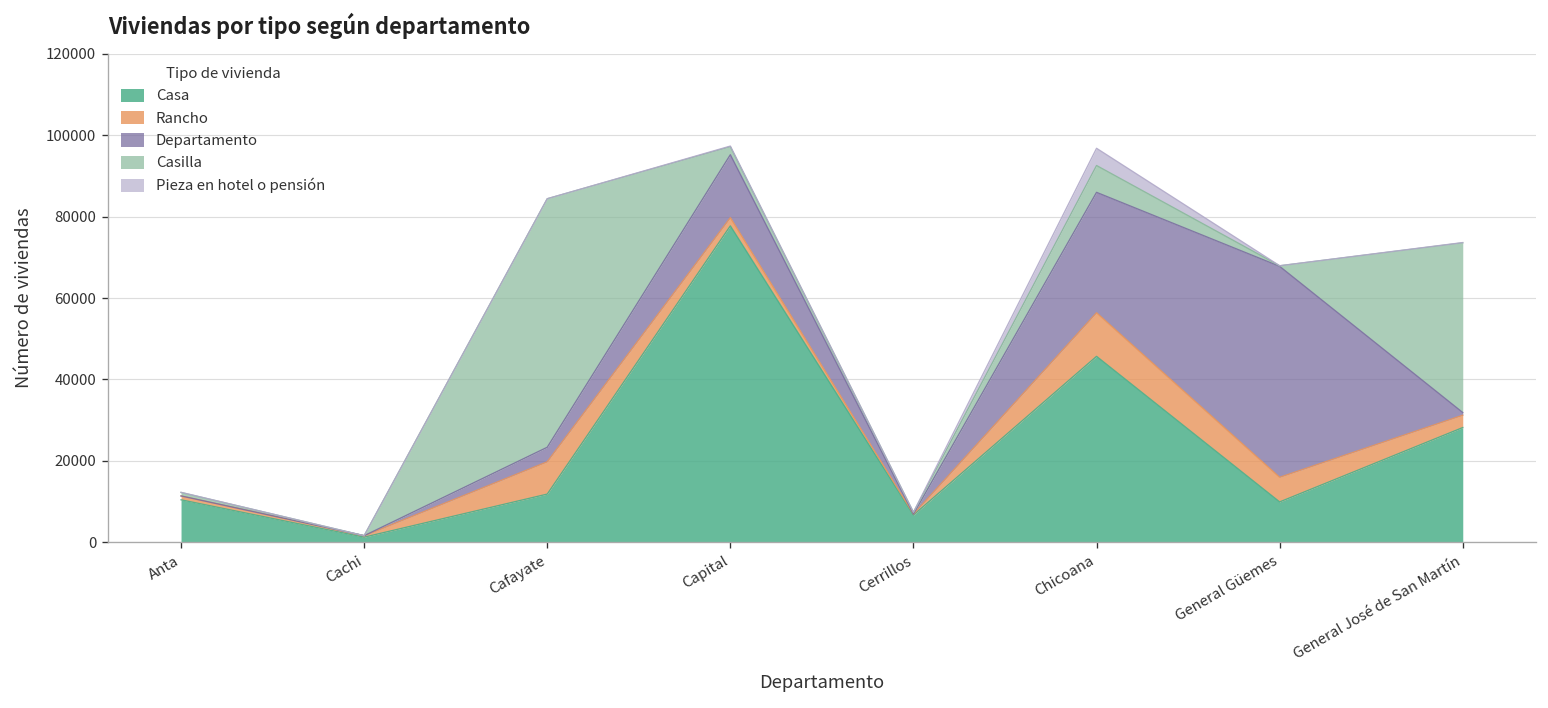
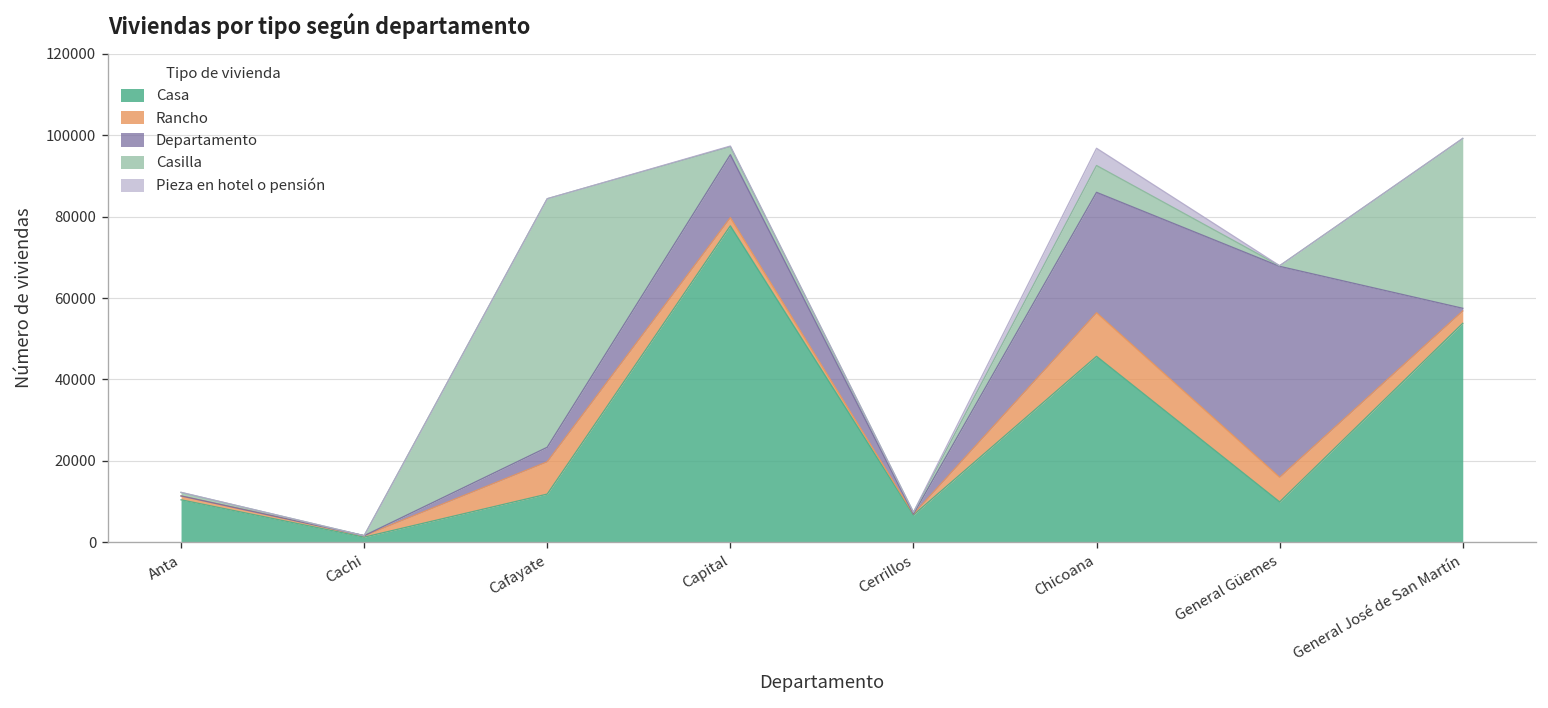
  {
    "Casa": {
      "Anta": 10000,
      "Cafayate": 12000,
      "Capital": 78000,
      "Chicoana": 46000,
      "General Güemes": 10000,
-     "General José de San Martín": 28000
+     "General José de San Martín": 54000
    },
    "Rancho": {
      "Cafayate": 8000,
      "Capital": 2000,
      "Chicoana": 11000,
      "General Güemes": 6000
    },
    "Departamento": {
      "Cafayate": 4000,
      "Capital": 15000,
      "Chicoana": 30000
    },
    "Casilla": {
      "Chicoana": 7000
    },
    "Pieza en hotel o pensión": {
      "Chicoana": 4000
    }
  }
